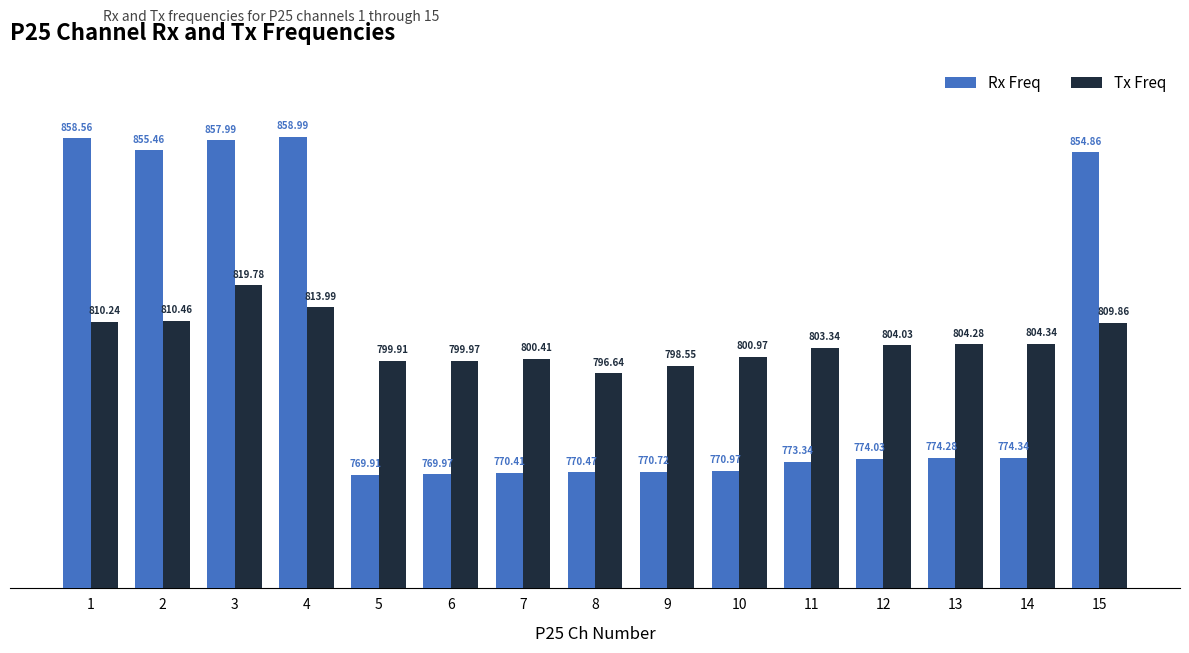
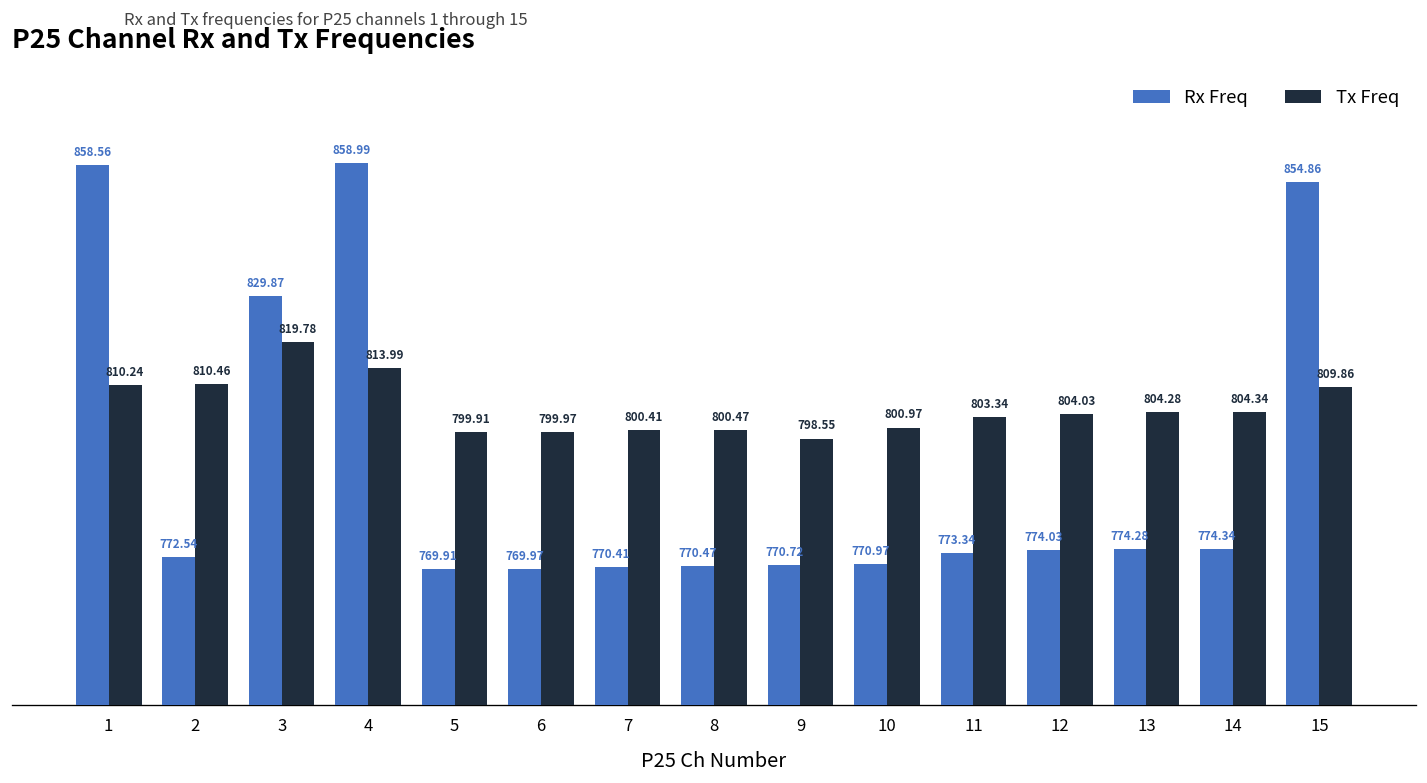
  {
    "Rx Freq": {
      "1": 858.56,
-     "2": 855.46,
-     "3": 857.99,
+     "2": 772.54,
+     "3": 829.87,
      "4": 858.99,
      "5": 769.91,
      "6": 769.97,
      "7": 770.41,
      "8": 770.47,
      "9": 770.72,
      "10": 770.97,
      "11": 773.34,
      "12": 774.03,
      "13": 774.28,
      "14": 774.34,
      "15": 854.86
    },
    "Tx Freq": {
      "1": 810.24,
      "2": 810.46,
      "3": 819.78,
      "4": 813.99,
      "5": 799.91,
      "6": 799.97,
      "7": 800.41,
-     "8": 796.64,
+     "8": 800.47,
      "9": 798.55,
      "10": 800.97,
      "11": 803.34,
      "12": 804.03,
      "13": 804.28,
      "14": 804.34,
      "15": 809.86
    }
  }
